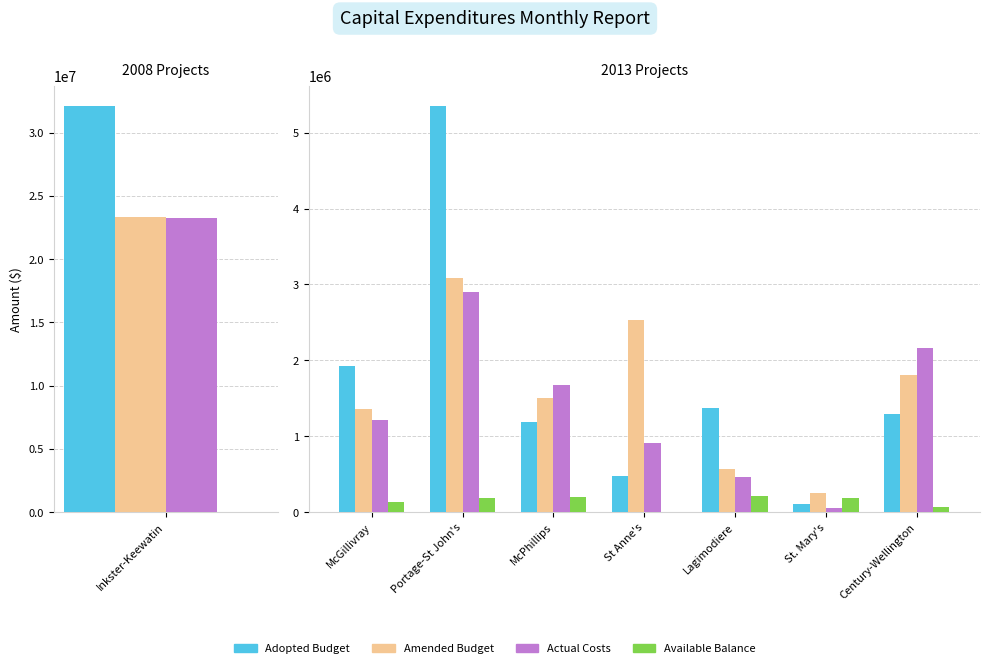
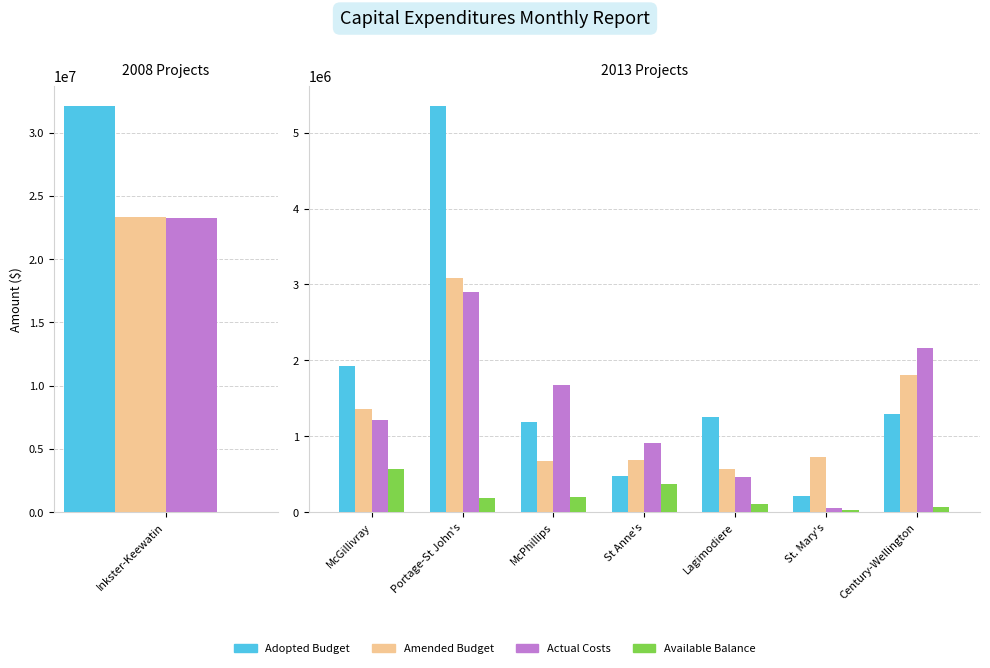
  {
    "2013 Projects": {
      "Adopted Budget": {
        "McGillivray": 1900000,
        "Portage-St John's": 5400000,
        "McPhillips": 1200000,
        "St Anne's": 500000,
-       "Lagimodiere": 1400000,
-       "St. Mary's": 100000,
+       "Lagimodiere": 1300000,
+       "St. Mary's": 200000,
        "Century-Wellington": 1300000
      },
      "Amended Budget": {
        "McGillivray": 1400000,
        "Portage-St John's": 3100000,
-       "McPhillips": 1500000,
-       "St Anne's": 2500000,
+       "McPhillips": 700000,
+       "St Anne's": 700000,
        "Lagimodiere": 600000,
-       "St. Mary's": 300000,
+       "St. Mary's": 700000,
        "Century-Wellington": 1800000
      },
      "Actual Costs": {
        "McGillivray": 1200000,
        "Portage-St John's": 2900000,
        "McPhillips": 1700000,
        "St Anne's": 900000,
        "Lagimodiere": 500000,
        "St. Mary's": 100000,
        "Century-Wellington": 2200000
      },
      "Available Balance": {
-       "McGillivray": 100000,
+       "McGillivray": 600000,
        "Portage-St John's": 200000,
        "McPhillips": 200000,
-       "St Anne's": 0,
-       "Lagimodiere": 200000,
-       "St. Mary's": 200000,
+       "St Anne's": 400000,
+       "Lagimodiere": 100000,
+       "St. Mary's": 0,
        "Century-Wellington": 100000
      }
    }
  }
